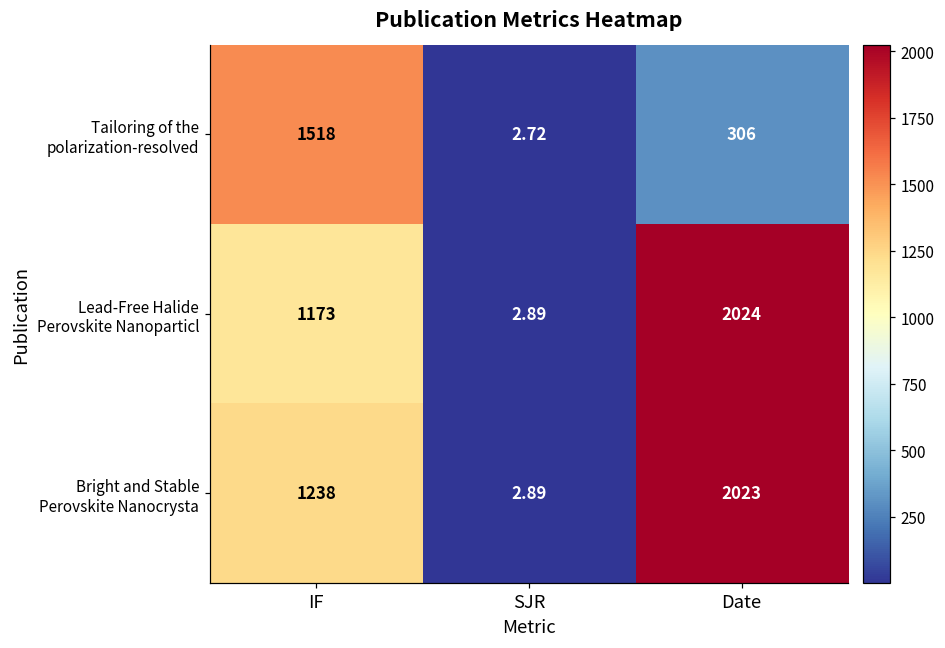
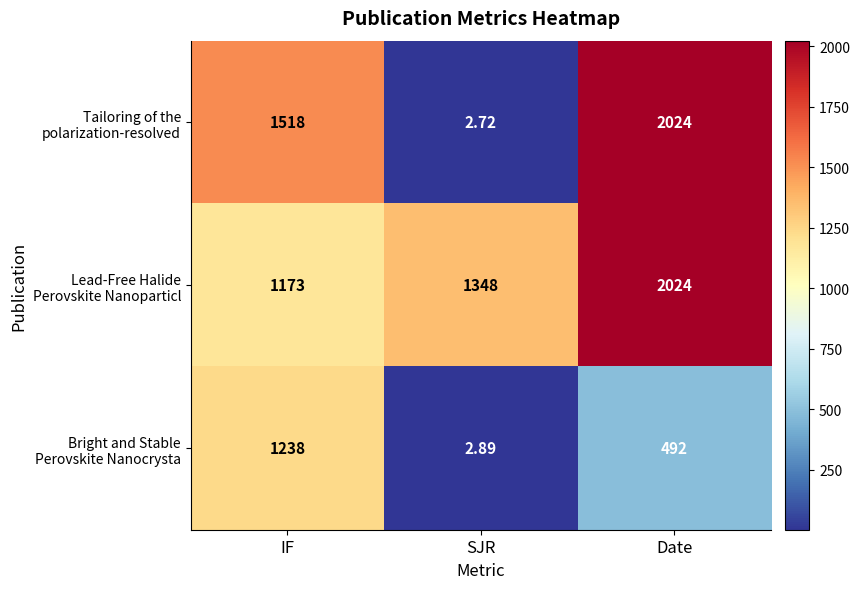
  {
    "Tailoring of the polarization-resolved": {
      "IF": 1518,
      "SJR": 2.72,
-     "Date": 306
+     "Date": 2024
    },
    "Lead-Free Halide Perovskite Nanoparticl": {
      "IF": 1173,
-     "SJR": 2.89,
+     "SJR": 1348,
      "Date": 2024
    },
    "Bright and Stable Perovskite Nanocrysta": {
      "IF": 1238,
      "SJR": 2.89,
-     "Date": 2023
+     "Date": 492
    }
  }
